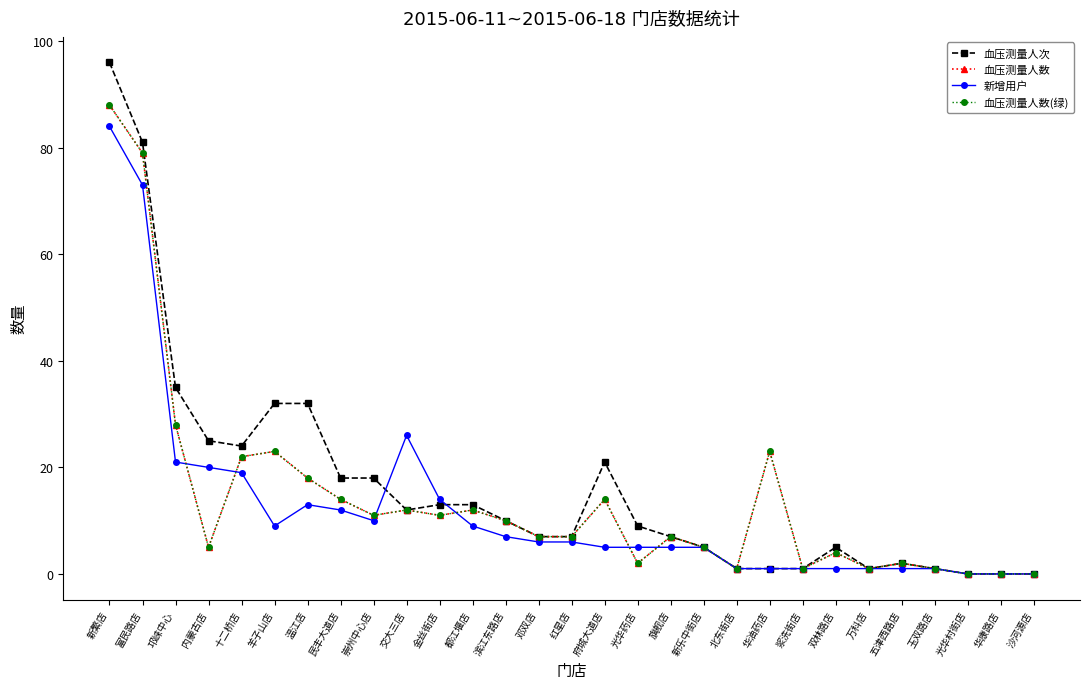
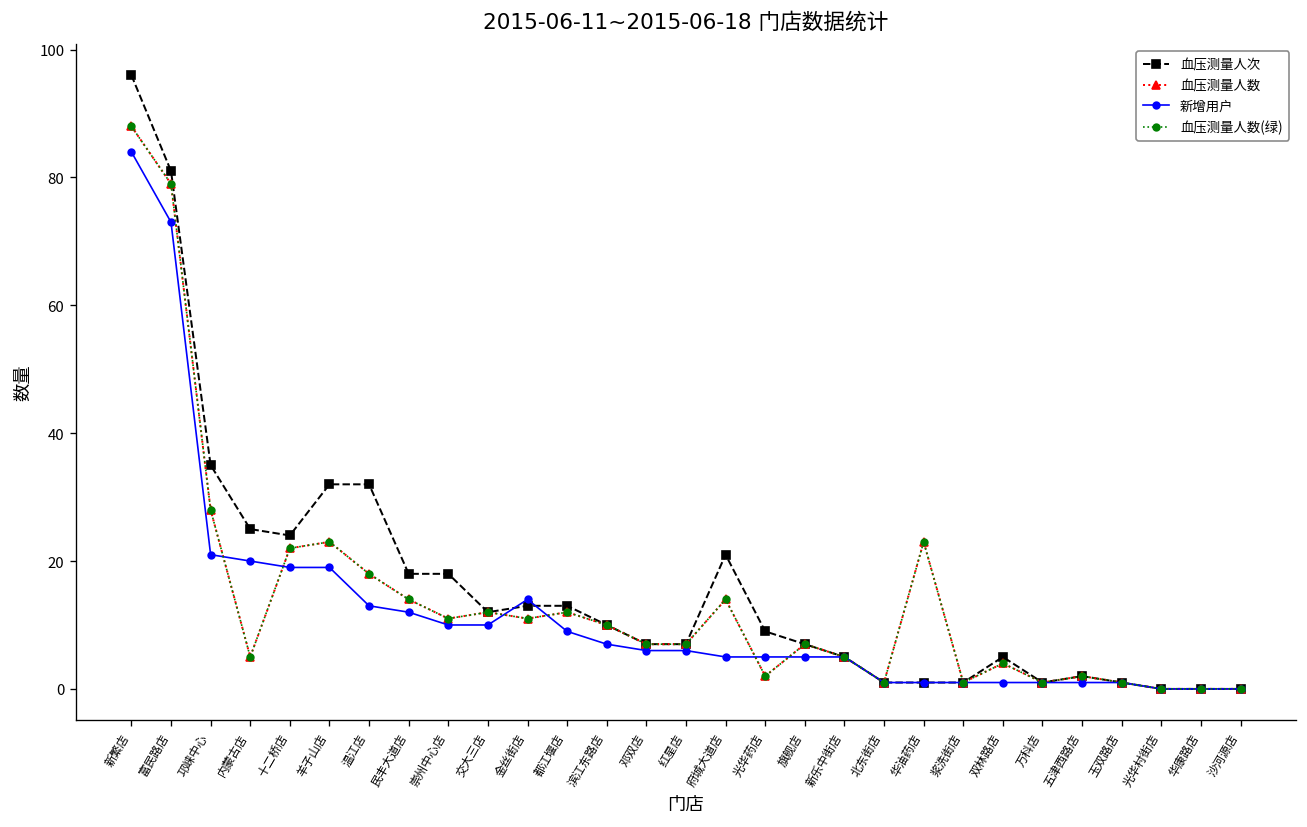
  {
    "血压测量人次": {
      "新繁店": 96,
      "富民路店": 81,
      "邛崃中心": 35,
      "内蒙古店": 25,
      "十二桥店": 24,
      "羊子山店": 32,
      "温江店": 32,
      "民丰大道店": 18,
      "崇州中心店": 18,
      "金丝街店": 13,
      "都江堰店": 13,
      "府城大道店": 21,
      "光华药店": 9,
      "双林路店": 5
    },
    "血压测量人数(绿)": {
      "新繁店": 88,
      "富民路店": 79,
      "邛崃中心": 28,
      "内蒙古店": 5,
      "十二桥店": 22,
      "羊子山店": 23,
      "温江店": 18,
      "民丰大道店": 14,
      "崇州中心店": 11,
      "金丝街店": 11,
      "都江堰店": 12,
      "府城大道店": 14,
      "光华药店": 2,
      "华油药店": 23,
      "双林路店": 4
    },
    "新增用户": {
      "新繁店": 84,
      "富民路店": 73,
      "邛崃中心": 21,
      "内蒙古店": 20,
      "十二桥店": 19,
-     "羊子山店": 9,
+     "羊子山店": 19,
      "温江店": 13,
      "民丰大道店": 12,
      "崇州中心店": 10,
-     "交大三店": 26,
+     "交大三店": 10,
      "金丝街店": 14,
      "都江堰店": 9,
      "滨江东路店": 7,
      "邓双店": 6,
      "红星店": 6,
      "府城大道店": 5,
      "光华药店": 5,
      "旗舰店": 5,
      "双林路店": 1,
      "五津西路店": 1
    }
  }
